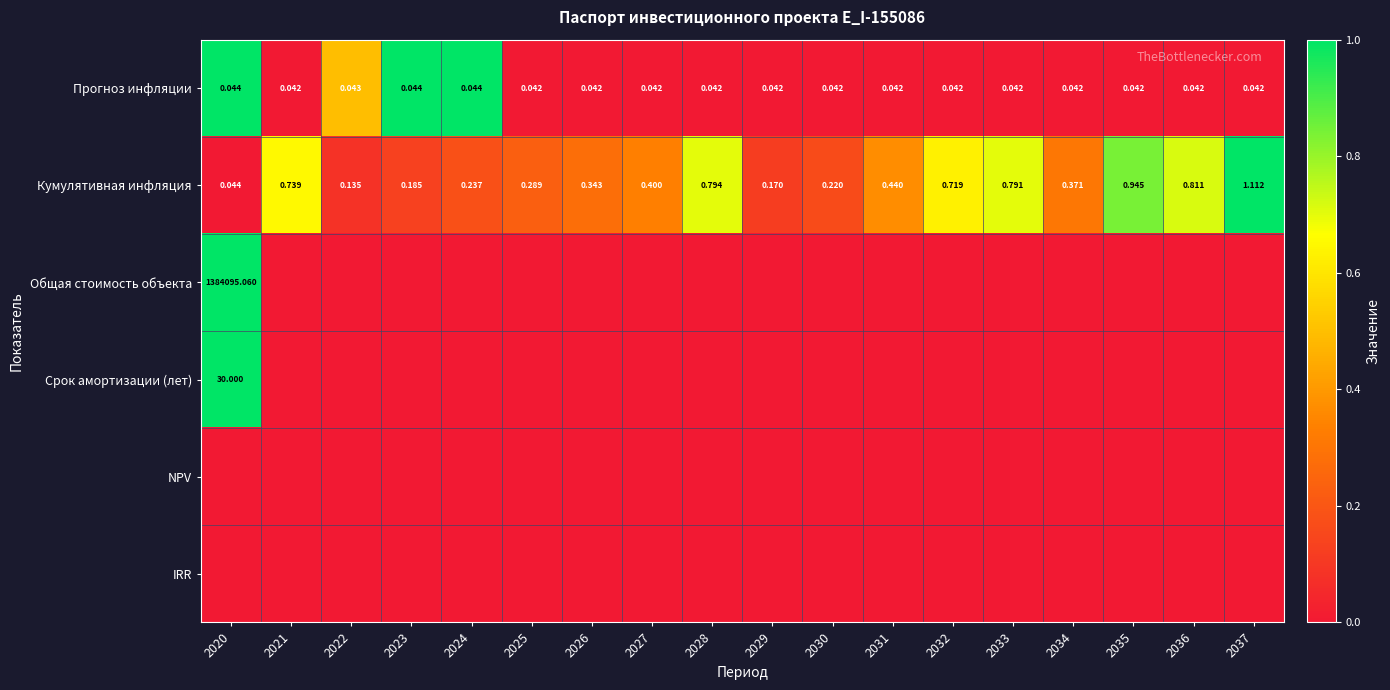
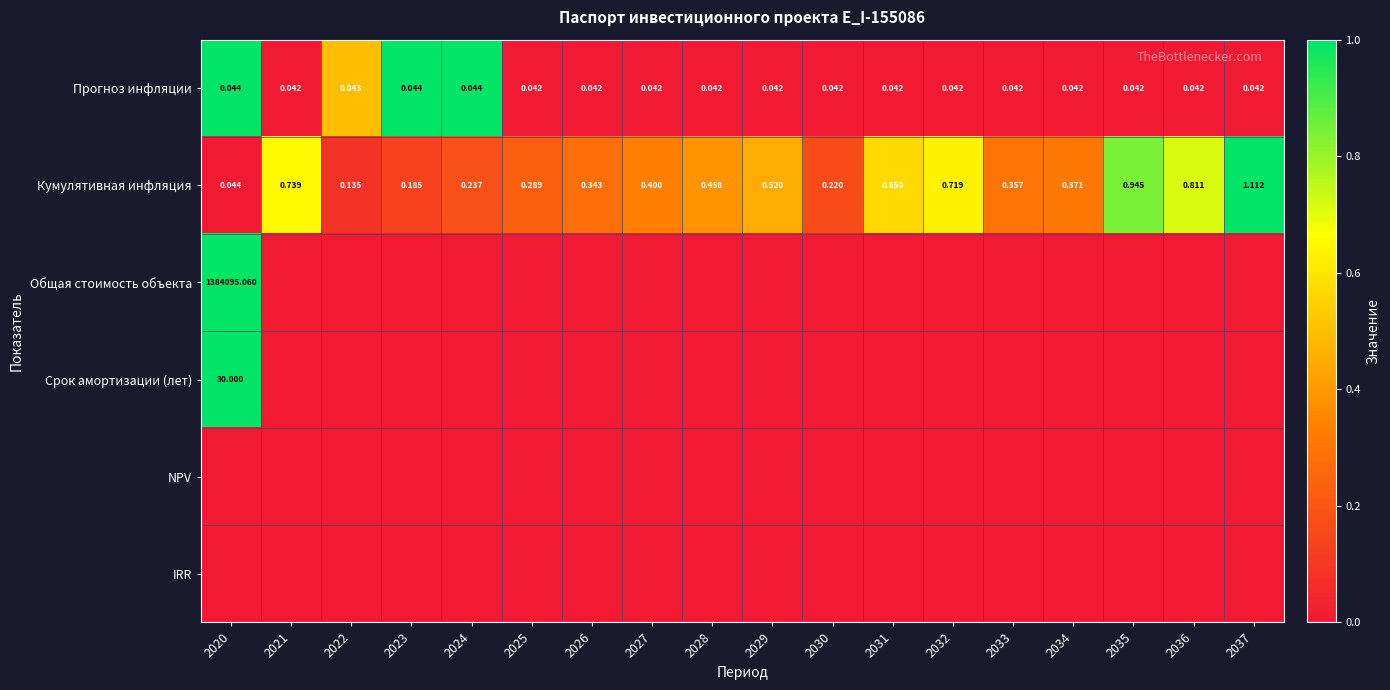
  {
    "Прогноз инфляции": {
      "2020": 0.044,
      "2021": 0.042,
      "2022": 0.043,
      "2023": 0.044,
      "2024": 0.044,
      "2025": 0.042,
      "2026": 0.042,
      "2027": 0.042,
      "2028": 0.042,
      "2029": 0.042,
      "2030": 0.042,
      "2031": 0.042,
      "2032": 0.042,
      "2033": 0.042,
      "2034": 0.042,
      "2035": 0.042,
      "2037": 0.042
    },
    "Кумулятивная инфляция": {
      "2020": 0.044,
      "2021": 0.739,
      "2022": 0.135,
      "2023": 0.185,
      "2024": 0.237,
      "2025": 0.289,
      "2026": 0.343,
      "2027": 0.400,
-     "2028": 0.794,
-     "2029": 0.170,
+     "2028": 0.458,
+     "2029": 0.520,
      "2030": 0.220,
-     "2031": 0.440,
+     "2031": 0.650,
      "2032": 0.719,
-     "2033": 0.791,
+     "2033": 0.357,
      "2034": 0.371,
      "2035": 0.945,
      "2036": 0.811,
      "2037": 1.112
    },
    "Общая стоимость объекта": {
      "2020": 1384095.060
    },
    "Срок амортизации (лет)": {
      "2020": 30.000
    }
  }
